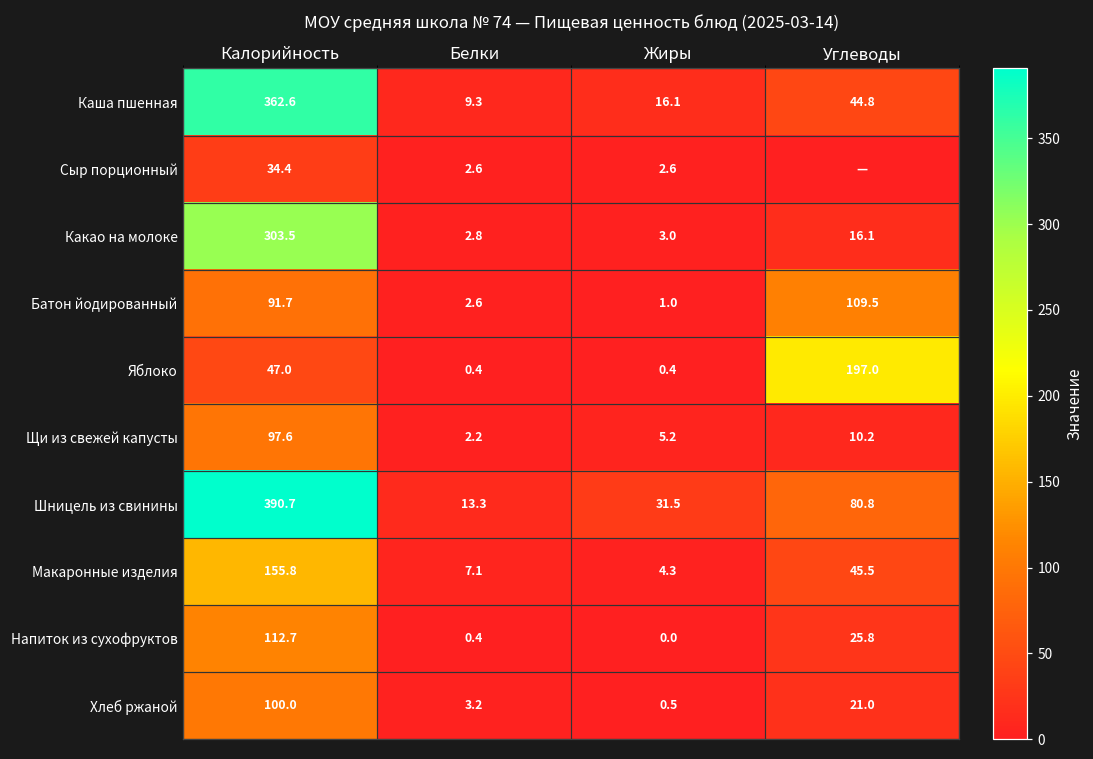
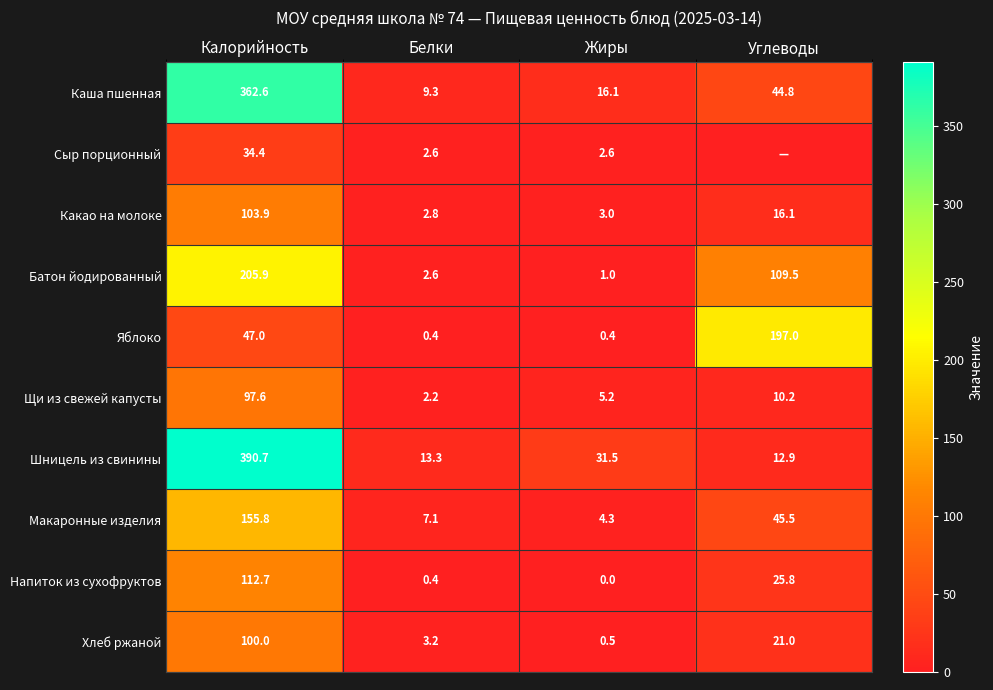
  {
    "Каша пшенная": {
      "Калорийность": 362.6,
      "Белки": 9.3,
      "Жиры": 16.1,
      "Углеводы": 44.8
    },
    "Сыр порционный": {
      "Калорийность": 34.4,
      "Белки": 2.6,
      "Жиры": 2.6
    },
    "Какао на молоке": {
-     "Калорийность": 303.5,
+     "Калорийность": 103.9,
      "Белки": 2.8,
      "Жиры": 3.0,
      "Углеводы": 16.1
    },
    "Батон йодированный": {
-     "Калорийность": 91.7,
+     "Калорийность": 205.9,
      "Белки": 2.6,
      "Жиры": 1.0,
      "Углеводы": 109.5
    },
    "Яблоко": {
      "Калорийность": 47.0,
      "Белки": 0.4,
      "Жиры": 0.4,
      "Углеводы": 197.0
    },
    "Щи из свежей капусты": {
      "Калорийность": 97.6,
      "Белки": 2.2,
      "Жиры": 5.2,
      "Углеводы": 10.2
    },
    "Шницель из свинины": {
      "Калорийность": 390.7,
      "Белки": 13.3,
      "Жиры": 31.5,
-     "Углеводы": 80.8
+     "Углеводы": 12.9
    },
    "Макаронные изделия": {
      "Калорийность": 155.8,
      "Белки": 7.1,
      "Жиры": 4.3,
      "Углеводы": 45.5
    },
    "Напиток из сухофруктов": {
      "Калорийность": 112.7,
      "Белки": 0.4,
      "Жиры": 0.0,
      "Углеводы": 25.8
    },
    "Хлеб ржаной": {
      "Калорийность": 100.0,
      "Белки": 3.2,
      "Жиры": 0.5,
      "Углеводы": 21.0
    }
  }
